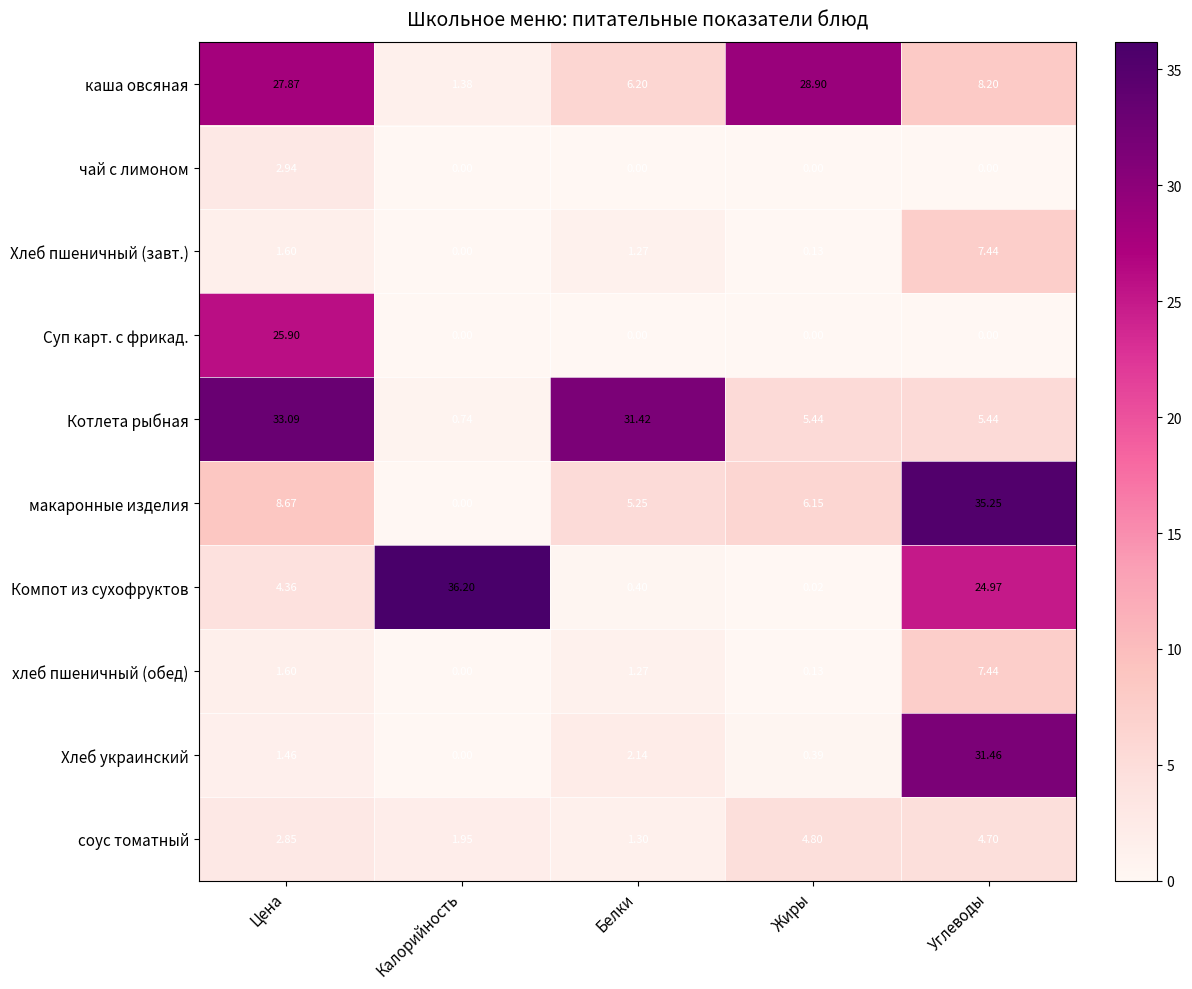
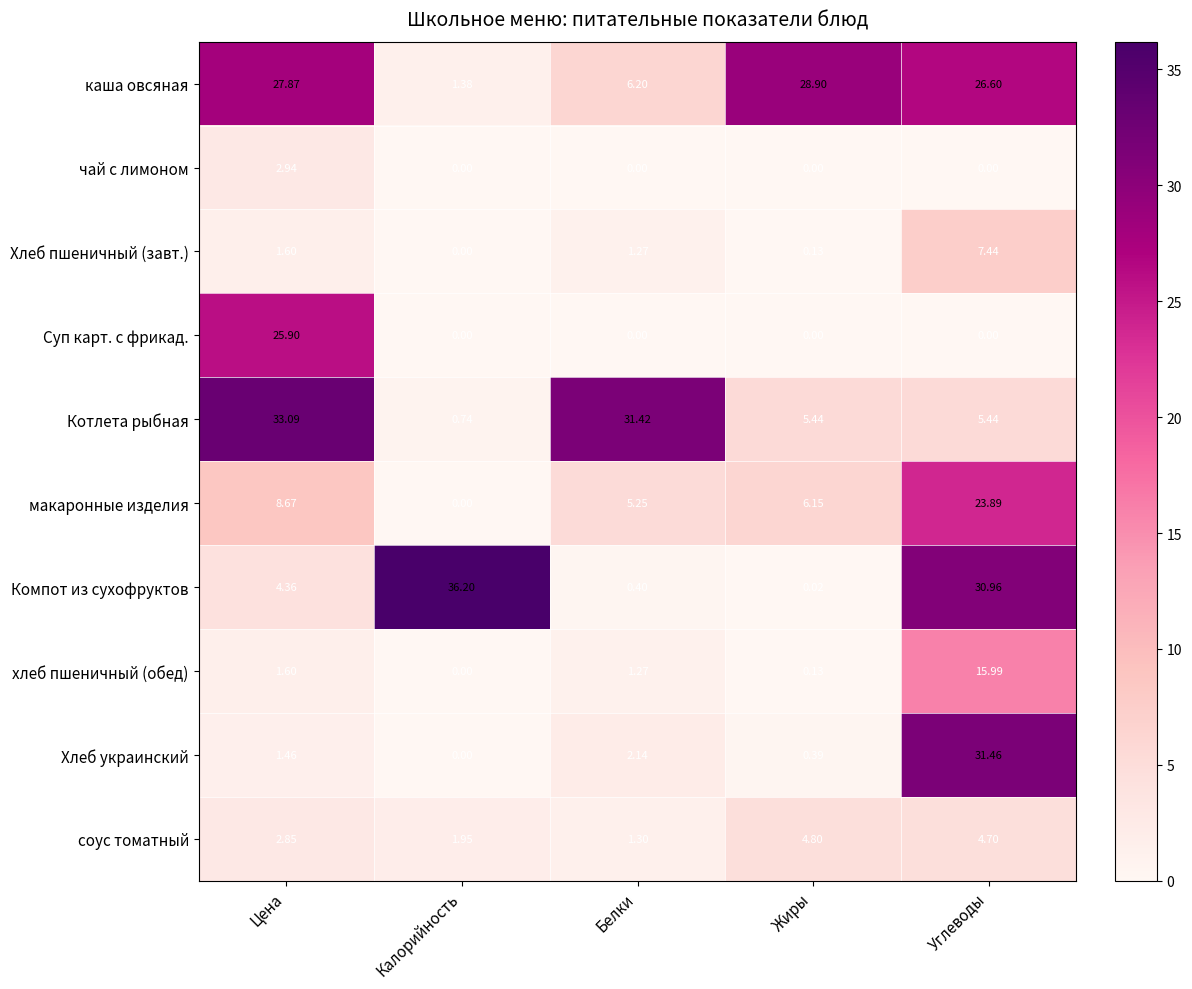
  {
    "каша овсяная": {
      "Цена": 27.87,
      "Жиры": 28.90,
-     "Углеводы": 8.20
+     "Углеводы": 26.60
    },
    "Хлеб пшеничный (завт.)": {
      "Углеводы": 7.44
    },
    "Суп карт. с фрикад.": {
      "Цена": 25.90
    },
    "Котлета рыбная": {
      "Цена": 33.09,
      "Белки": 31.42
    },
    "макаронные изделия": {
      "Цена": 8.67,
-     "Углеводы": 35.25
+     "Углеводы": 23.89
    },
    "Компот из сухофруктов": {
      "Калорийность": 36.20,
-     "Углеводы": 24.97
+     "Углеводы": 30.96
    },
    "хлеб пшеничный (обед)": {
-     "Углеводы": 7.44
+     "Углеводы": 15.99
    },
    "Хлеб украинский": {
      "Углеводы": 31.46
    }
  }
